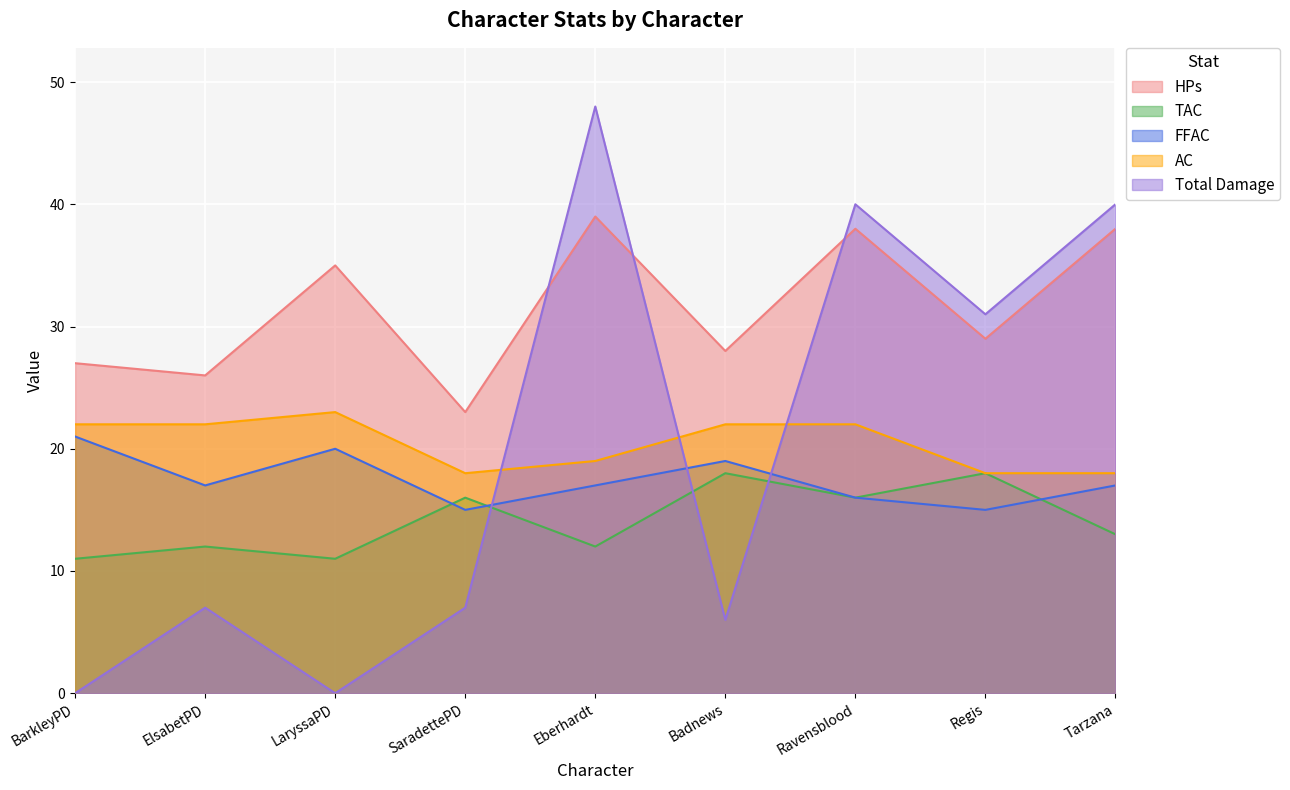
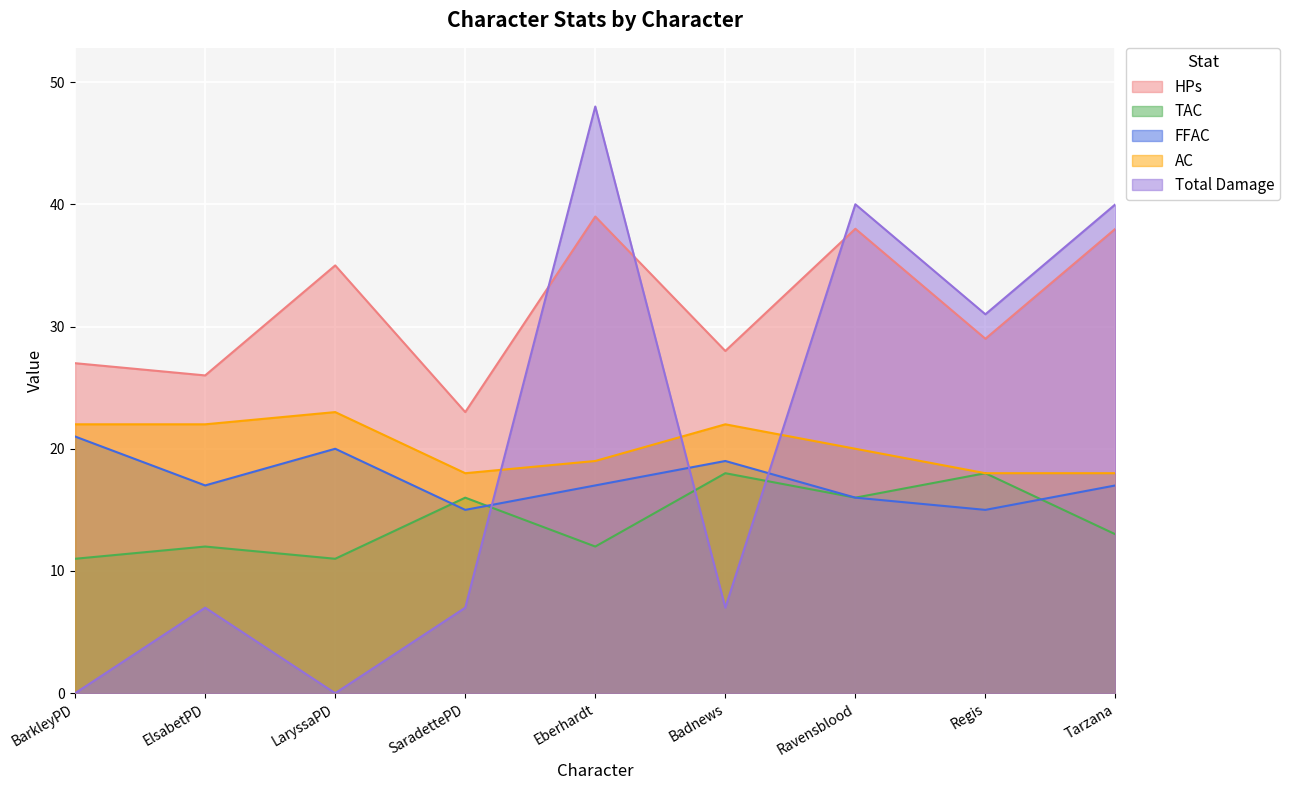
  {
    "HPs": {
      "BarkleyPD": 27,
      "ElsabetPD": 26,
      "LaryssaPD": 35,
      "SaradettePD": 23,
      "Eberhardt": 39,
      "Badnews": 28,
      "Ravensblood": 38,
      "Regis": 29,
      "Tarzana": 38
    },
    "TAC": {
      "BarkleyPD": 11,
      "ElsabetPD": 12,
      "LaryssaPD": 11,
      "SaradettePD": 16,
      "Eberhardt": 12,
      "Badnews": 18,
      "Tarzana": 13
    },
    "FFAC": {
      "BarkleyPD": 21,
      "ElsabetPD": 17,
      "LaryssaPD": 20,
      "SaradettePD": 15,
      "Eberhardt": 17,
      "Badnews": 19,
      "Regis": 15,
      "Tarzana": 17
    },
    "AC": {
      "BarkleyPD": 22,
      "ElsabetPD": 22,
      "LaryssaPD": 23,
      "SaradettePD": 18,
      "Eberhardt": 19,
      "Badnews": 22,
-     "Ravensblood": 22,
+     "Ravensblood": 20,
      "Tarzana": 18
    },
    "Total Damage": {
      "BarkleyPD": 0,
      "ElsabetPD": 7,
      "LaryssaPD": 0,
      "SaradettePD": 7,
      "Eberhardt": 48,
-     "Badnews": 6,
+     "Badnews": 7,
      "Ravensblood": 40,
      "Regis": 31,
      "Tarzana": 40
    }
  }
